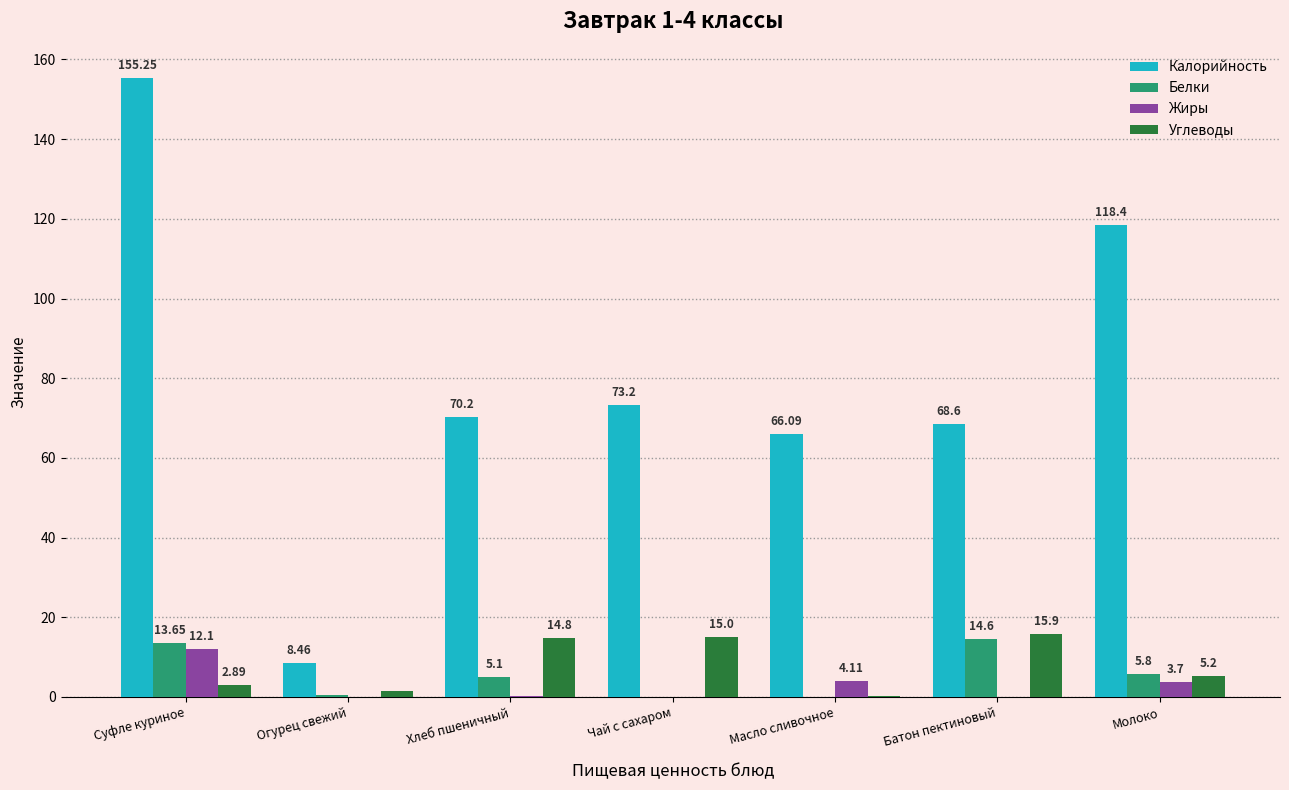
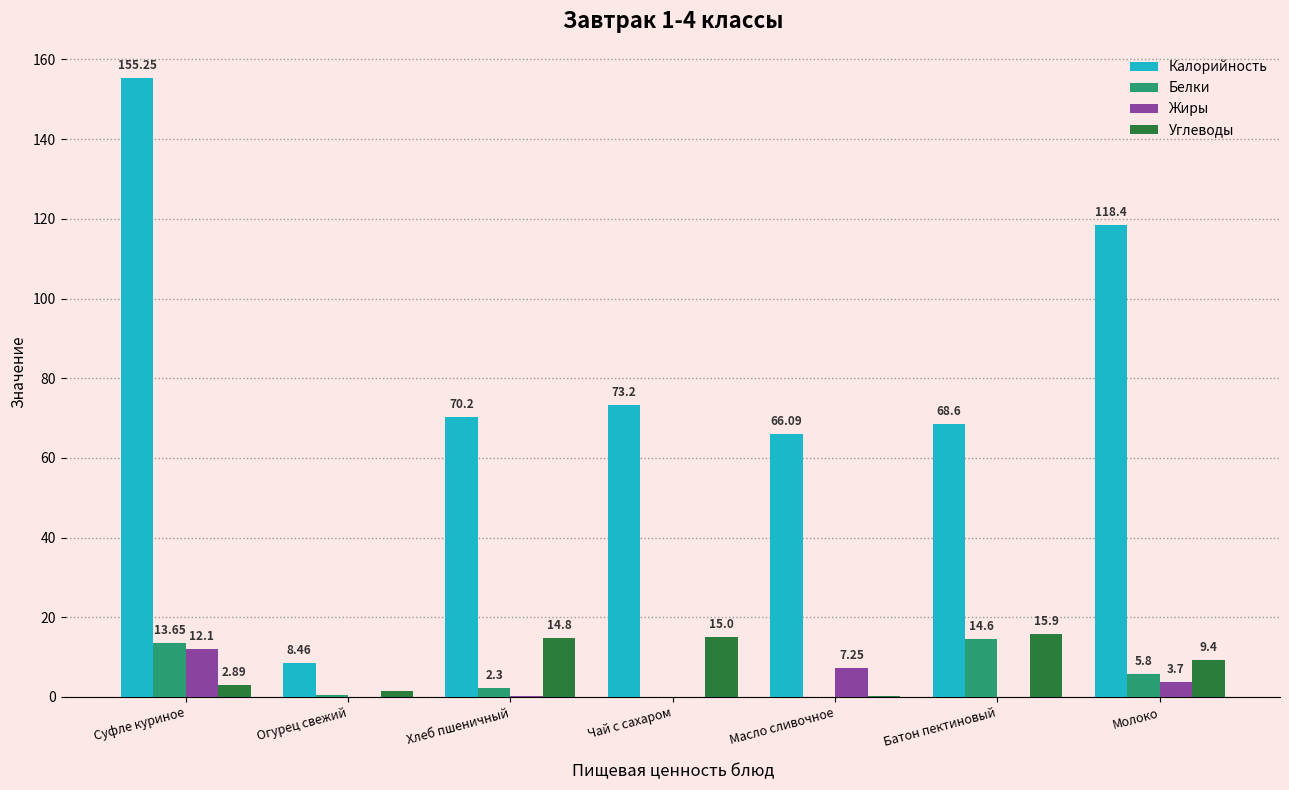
  {
    "Калорийность": {
      "Суфле куриное": 155.25,
      "Огурец свежий": 8.46,
      "Хлеб пшеничный": 70.2,
      "Чай с сахаром": 73.2,
      "Масло сливочное": 66.09,
      "Батон пектиновый": 68.6,
      "Молоко": 118.4
    },
    "Белки": {
      "Суфле куриное": 13.65,
-     "Хлеб пшеничный": 5.1,
+     "Хлеб пшеничный": 2.3,
      "Батон пектиновый": 14.6,
      "Молоко": 5.8
    },
    "Жиры": {
      "Суфле куриное": 12.1,
-     "Масло сливочное": 4.11,
+     "Масло сливочное": 7.25,
      "Молоко": 3.7
    },
    "Углеводы": {
      "Суфле куриное": 2.89,
      "Хлеб пшеничный": 14.8,
      "Чай с сахаром": 15.0,
      "Батон пектиновый": 15.9,
-     "Молоко": 5.2
+     "Молоко": 9.4
    }
  }
